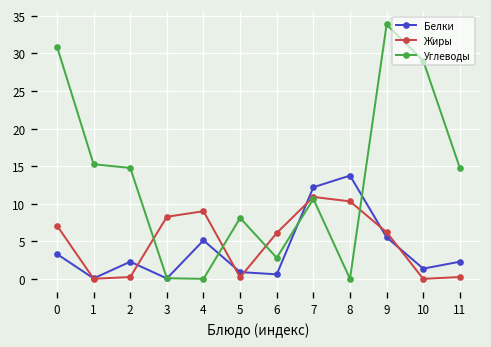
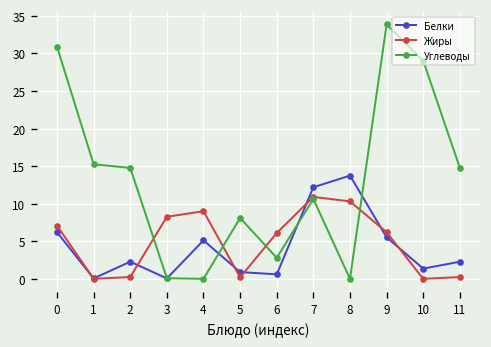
  {
    "Белки": {
-     "0": 3,
+     "0": 6,
      "2": 2,
      "4": 5,
      "5": 1,
      "6": 1,
      "7": 12,
      "8": 14,
      "9": 6,
      "10": 1,
      "11": 2
    },
    "Жиры": {
      "0": 7,
      "2": 0,
      "3": 8,
      "4": 9,
      "5": 0,
      "6": 6,
      "8": 10,
      "9": 6,
      "10": 0,
      "11": 0
    },
    "Углеводы": {
      "0": 31,
      "1": 15,
      "2": 15,
      "4": 0,
      "5": 8,
      "6": 3,
      "8": 0,
      "9": 34,
      "11": 15
    }
  }
